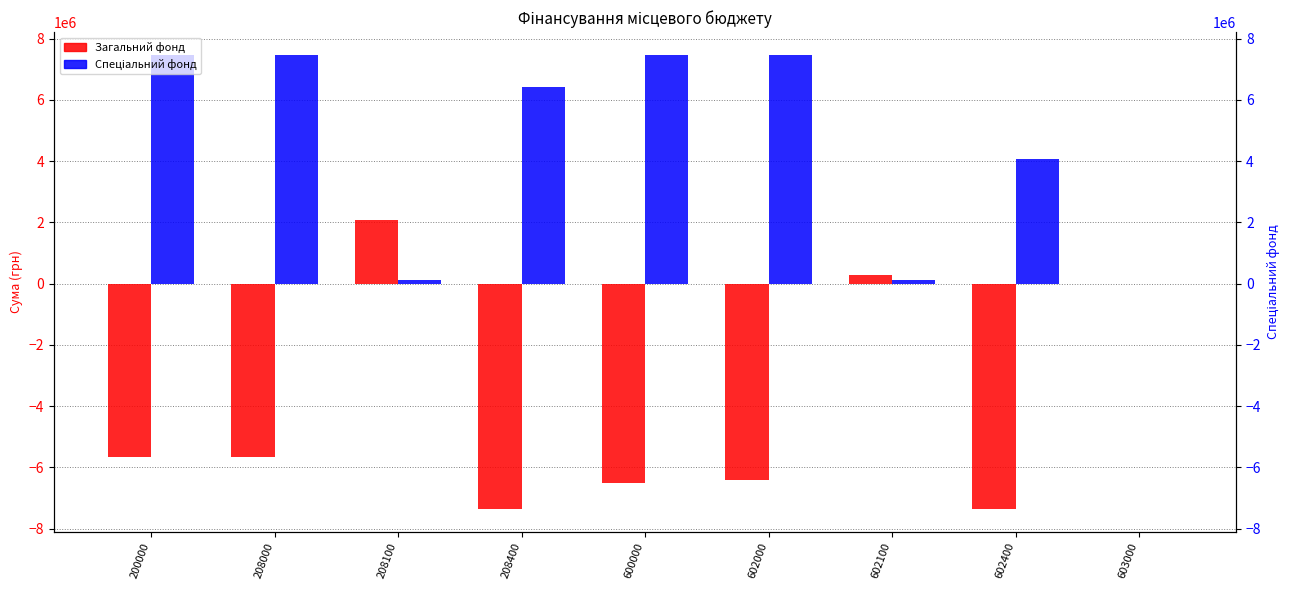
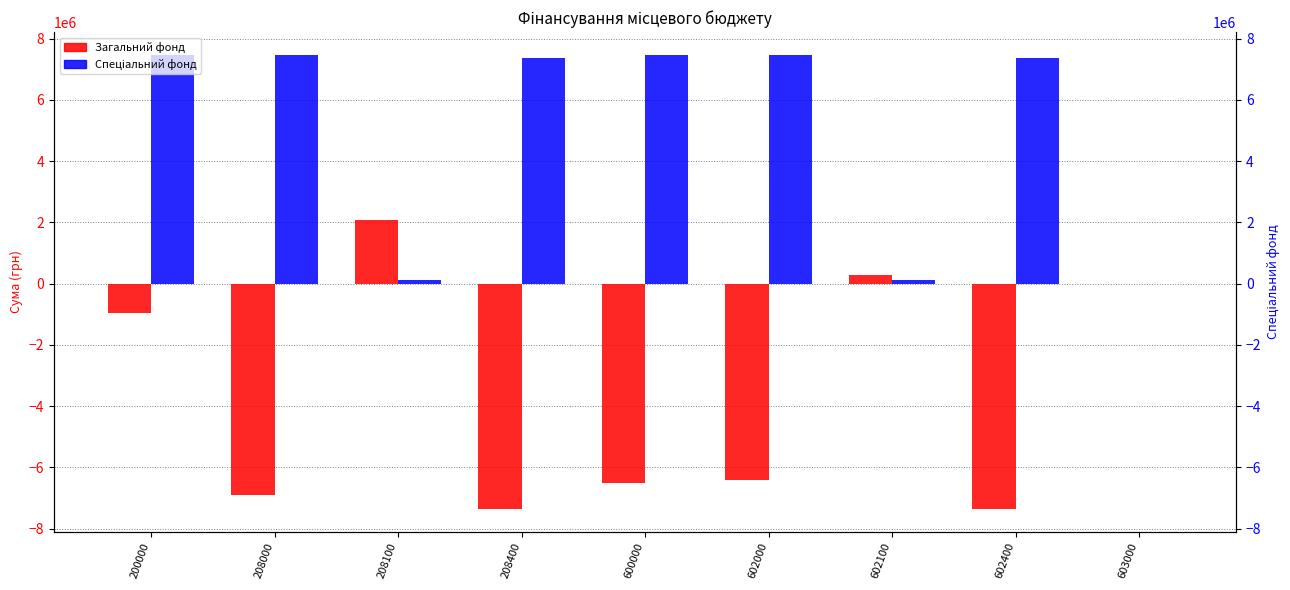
  {
    "Загальний фонд": {
-     "200000": -5600000,
-     "208000": -5600000,
+     "200000": -1000000,
+     "208000": -6900000,
      "208100": 2100000,
      "208400": -7400000,
      "600000": -6500000,
      "602000": -6400000,
      "602100": 300000,
      "602400": -7400000,
      "603000": 0
    },
    "Спеціальний фонд": {
      "208000": 7500000,
      "208100": 100000,
-     "208400": 6400000,
+     "208400": 7400000,
      "600000": 7500000,
      "602000": 7500000,
      "602100": 100000,
-     "602400": 4100000,
+     "602400": 7400000,
      "603000": 0
    }
  }
